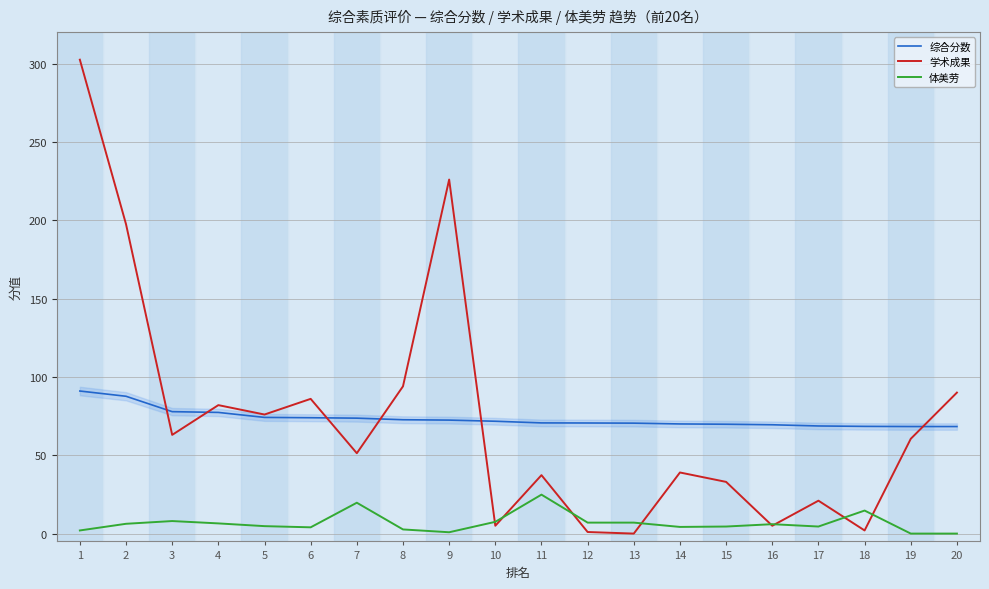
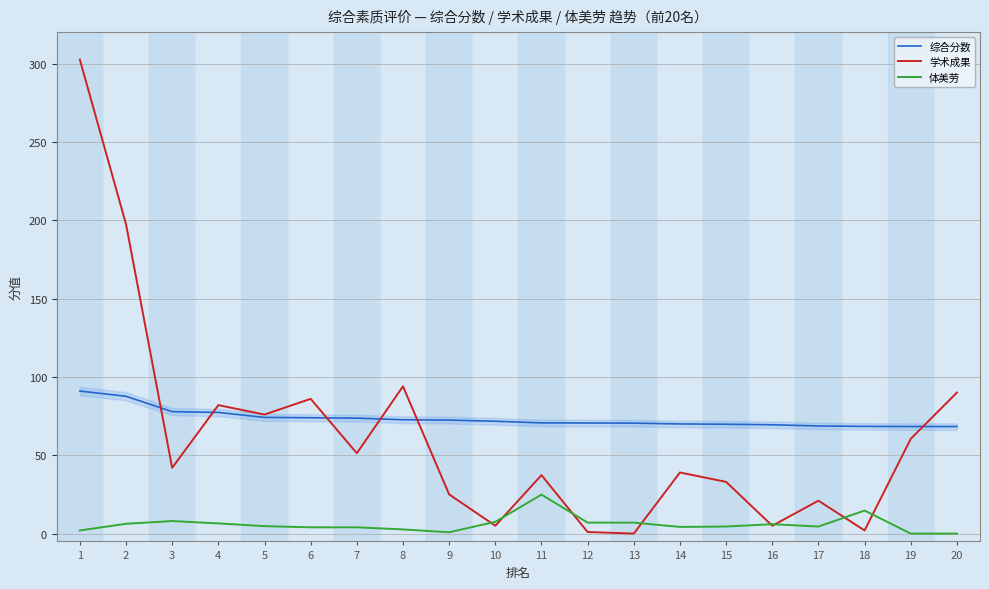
  {
    "学术成果": {
      "1": 303,
      "2": 198,
-     "3": 63,
+     "3": 42,
      "4": 82,
      "6": 86,
      "7": 51,
      "8": 94,
-     "9": 226,
+     "9": 25,
      "10": 5,
      "11": 37,
      "12": 1,
      "13": 0,
      "14": 39,
      "15": 33,
      "17": 21,
      "18": 2,
      "19": 61,
      "20": 90
    },
    "体美劳": {
      "1": 2,
      "2": 6,
      "3": 8,
      "4": 7,
      "5": 5,
      "6": 4,
-     "7": 20,
+     "7": 4,
      "8": 3,
      "9": 1,
      "10": 8,
      "11": 25,
      "12": 7,
      "13": 7,
      "14": 4,
      "15": 5,
      "17": 5,
      "18": 15,
      "19": 0,
      "20": 0
    }
  }
